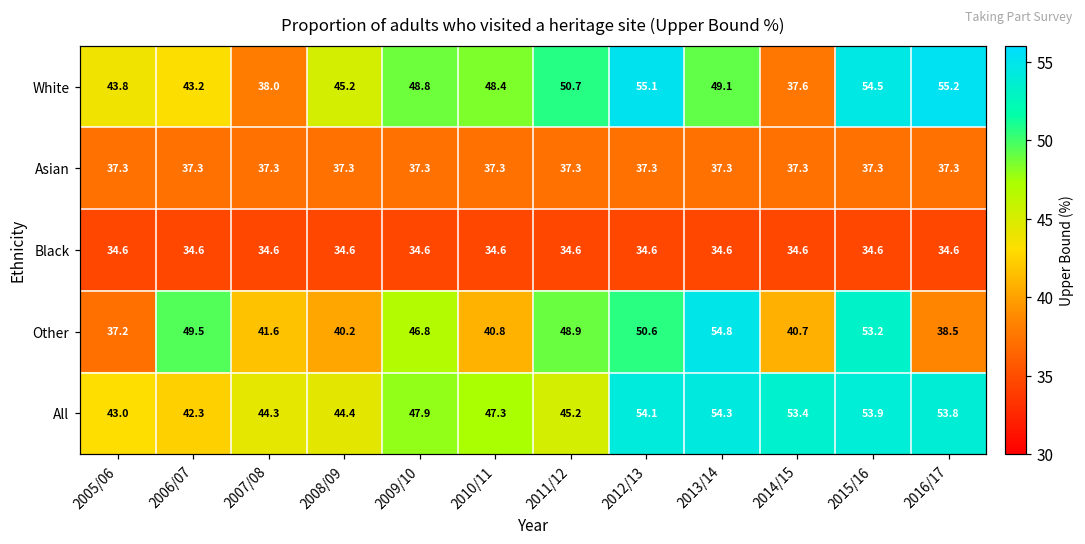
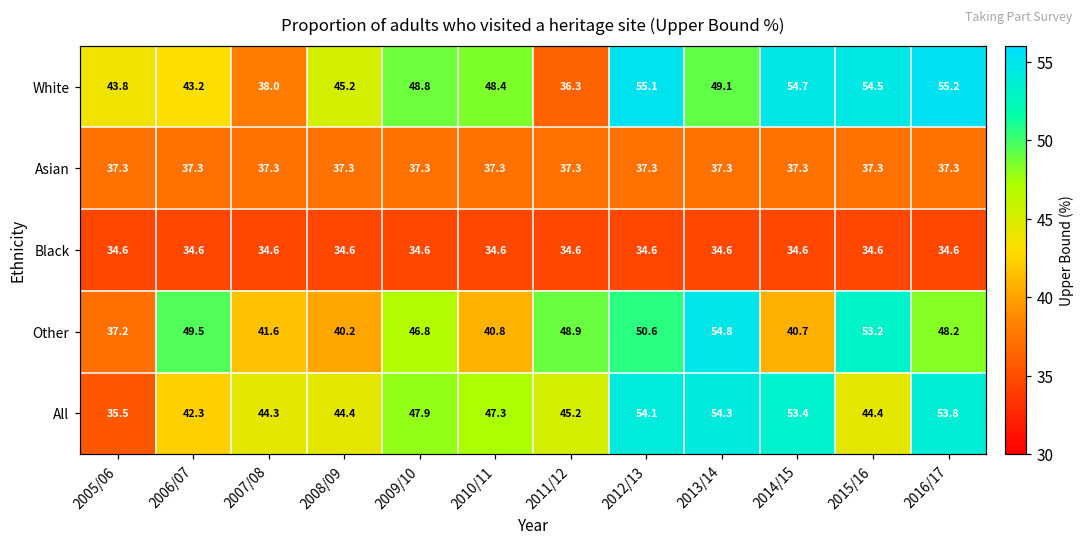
  {
    "White": {
      "2005/06": 43.8,
      "2006/07": 43.2,
      "2007/08": 38.0,
      "2008/09": 45.2,
      "2009/10": 48.8,
      "2010/11": 48.4,
-     "2011/12": 50.7,
+     "2011/12": 36.3,
      "2012/13": 55.1,
      "2013/14": 49.1,
-     "2014/15": 37.6,
+     "2014/15": 54.7,
      "2015/16": 54.5,
      "2016/17": 55.2
    },
    "Asian": {
      "2005/06": 37.3,
      "2006/07": 37.3,
      "2007/08": 37.3,
      "2008/09": 37.3,
      "2009/10": 37.3,
      "2010/11": 37.3,
      "2011/12": 37.3,
      "2012/13": 37.3,
      "2013/14": 37.3,
      "2014/15": 37.3,
      "2015/16": 37.3,
      "2016/17": 37.3
    },
    "Black": {
      "2005/06": 34.6,
      "2006/07": 34.6,
      "2007/08": 34.6,
      "2008/09": 34.6,
      "2009/10": 34.6,
      "2010/11": 34.6,
      "2011/12": 34.6,
      "2012/13": 34.6,
      "2013/14": 34.6,
      "2014/15": 34.6,
      "2015/16": 34.6,
      "2016/17": 34.6
    },
    "Other": {
      "2005/06": 37.2,
      "2006/07": 49.5,
      "2007/08": 41.6,
      "2008/09": 40.2,
      "2009/10": 46.8,
      "2010/11": 40.8,
      "2011/12": 48.9,
      "2012/13": 50.6,
      "2013/14": 54.8,
      "2014/15": 40.7,
      "2015/16": 53.2,
-     "2016/17": 38.5
+     "2016/17": 48.2
    },
    "All": {
-     "2005/06": 43.0,
+     "2005/06": 35.5,
      "2006/07": 42.3,
      "2007/08": 44.3,
      "2008/09": 44.4,
      "2009/10": 47.9,
      "2010/11": 47.3,
      "2011/12": 45.2,
      "2012/13": 54.1,
      "2013/14": 54.3,
      "2014/15": 53.4,
-     "2015/16": 53.9,
+     "2015/16": 44.4,
      "2016/17": 53.8
    }
  }
